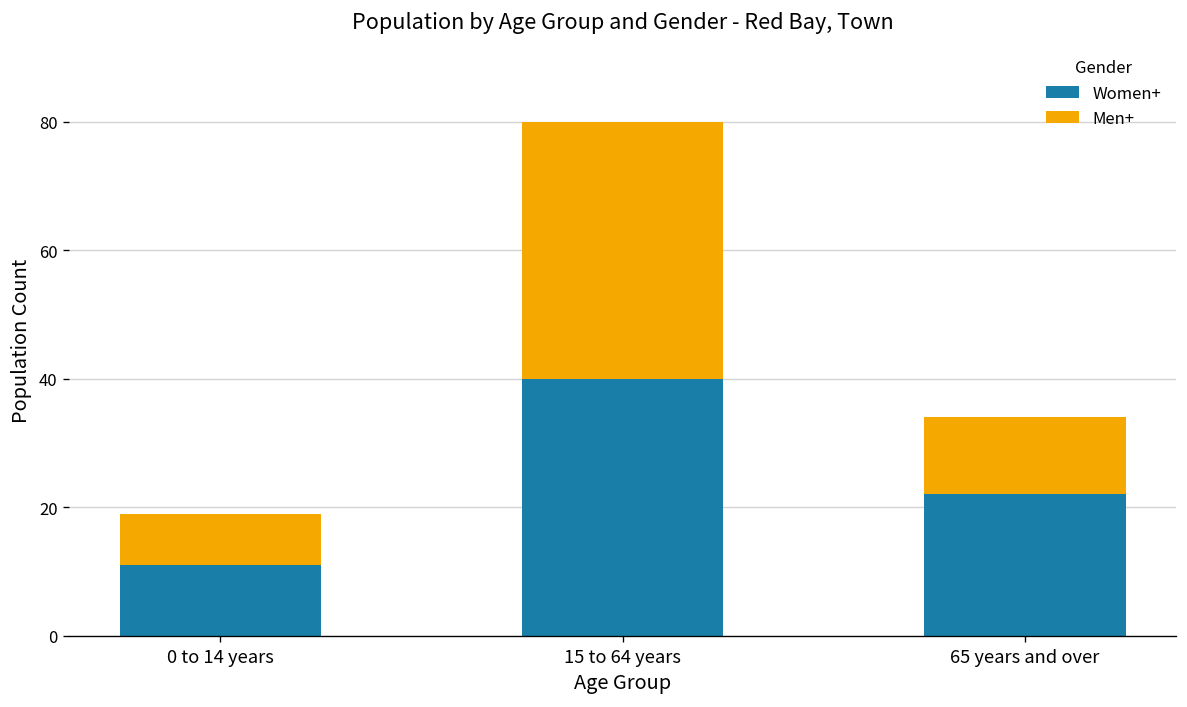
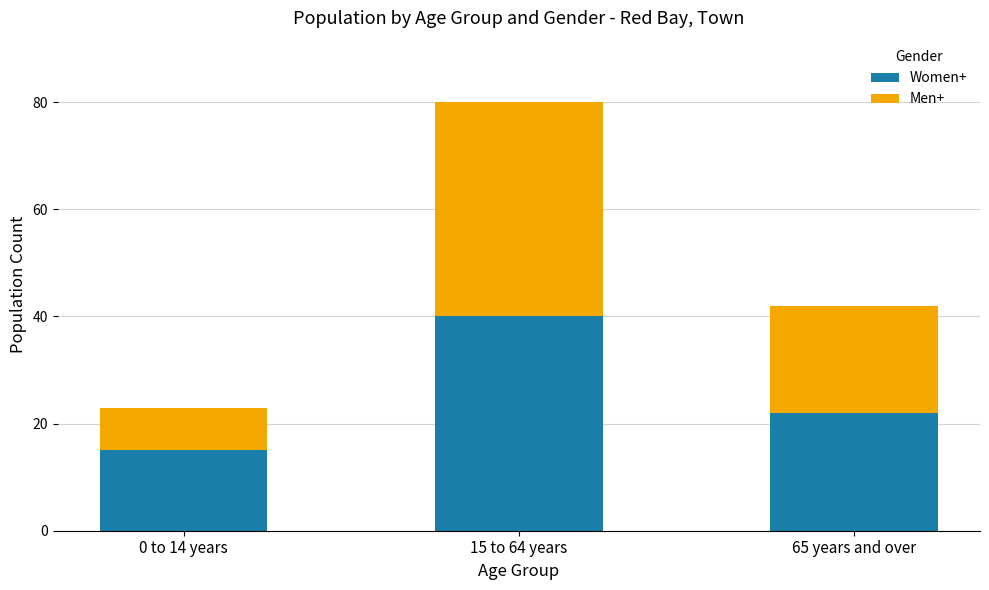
  {
    "Women+": {
-     "0 to 14 years": 11,
+     "0 to 14 years": 15,
      "15 to 64 years": 40,
      "65 years and over": 22
    },
    "Men+": {
      "0 to 14 years": 8,
      "15 to 64 years": 40,
-     "65 years and over": 12
+     "65 years and over": 20
    }
  }
